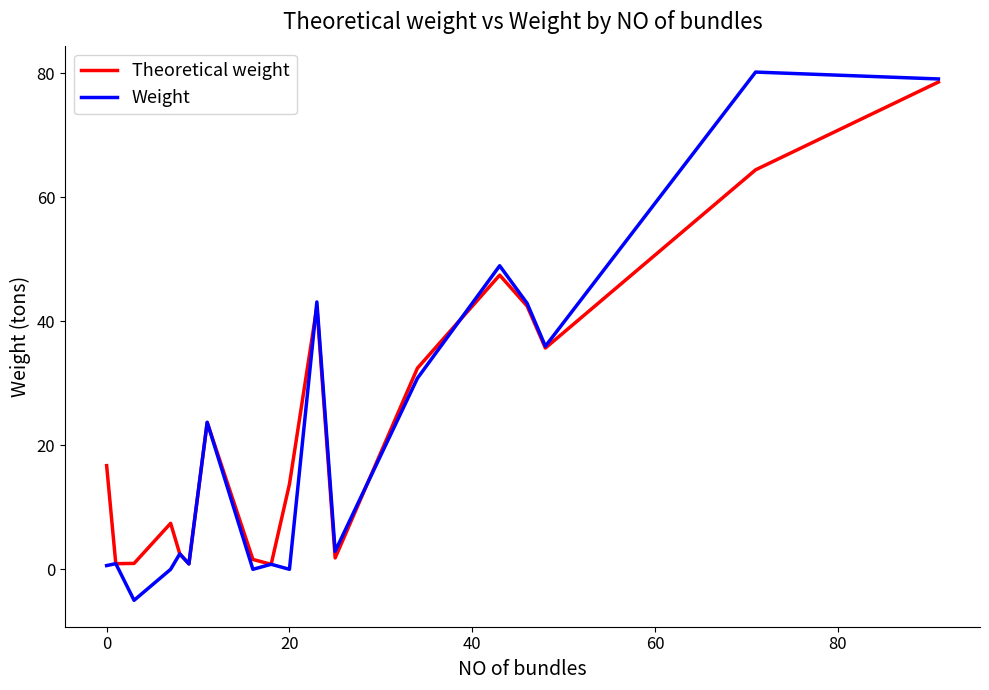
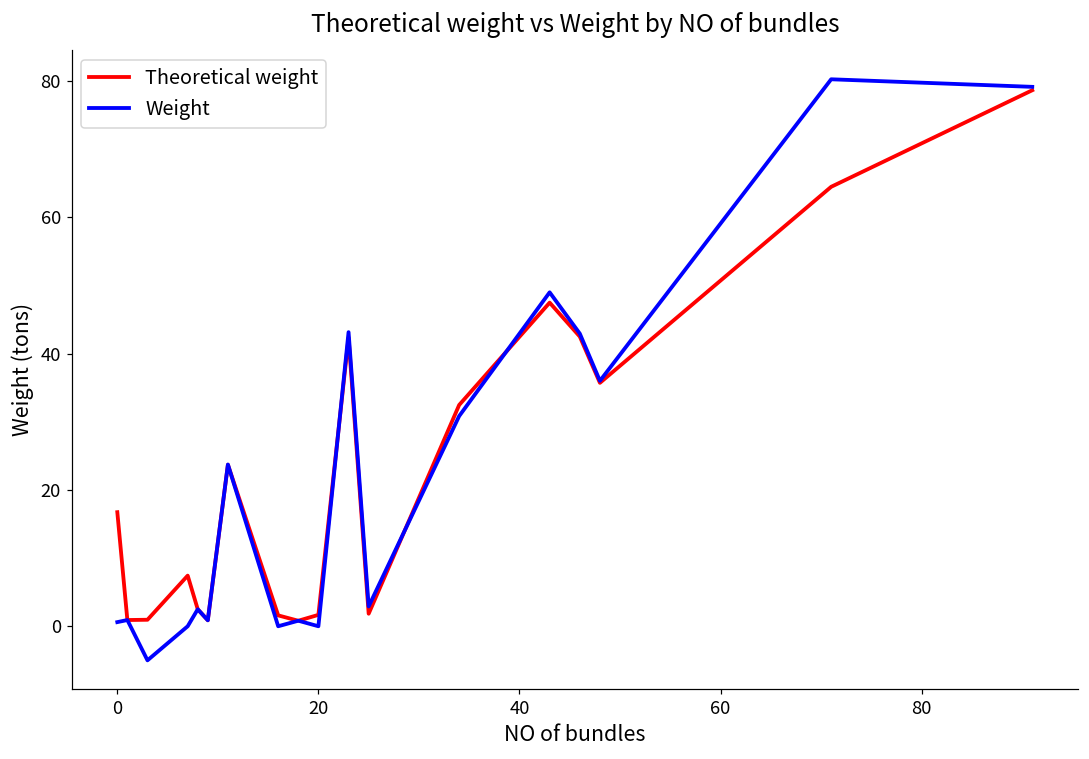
  {
    "Theoretical weight": {
      "0": 17,
-     "20": 14
+     "20": 2
    },
    "Weight": {
      "0": 1,
      "20": 0
    }
  }
